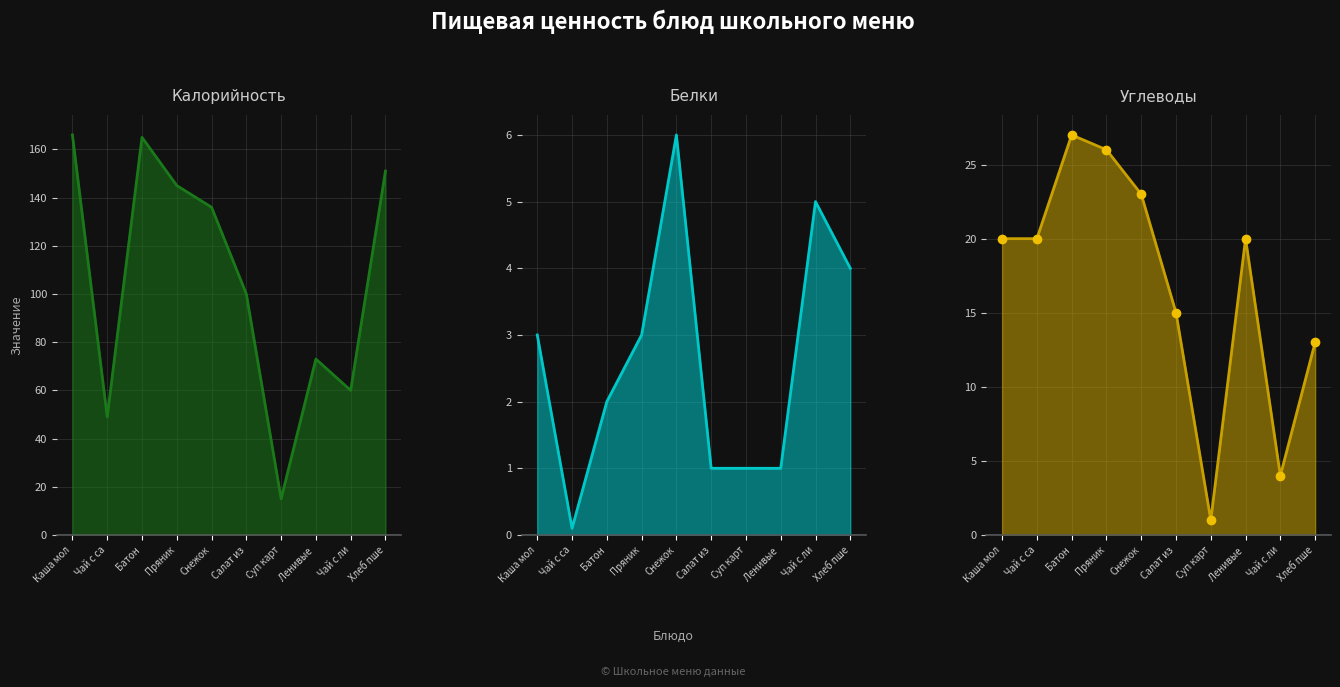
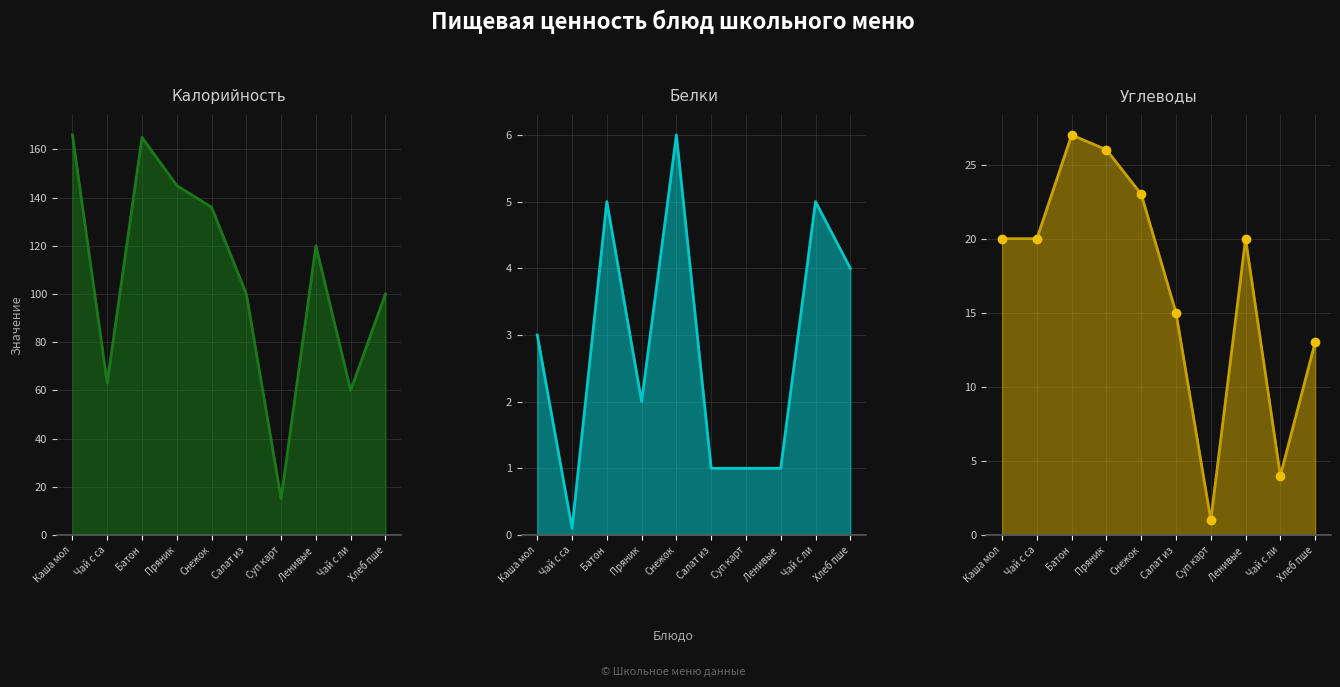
  {
    "Калорийность": {
      "Каша мол": 166,
-     "Чай с са": 49,
+     "Чай с са": 63,
      "Батон": 165,
      "Пряник": 145,
      "Снежок": 136,
      "Салат из": 100,
      "Суп карт": 15,
-     "Ленивые": 73,
+     "Ленивые": 120,
      "Чай с ли": 60,
-     "Хлеб пше": 151
+     "Хлеб пше": 100
    },
    "Белки": {
      "Каша мол": 3,
      "Чай с са": 0.1,
-     "Батон": 2,
-     "Пряник": 3,
+     "Батон": 5,
+     "Пряник": 2,
      "Снежок": 6,
      "Салат из": 1,
      "Суп карт": 1,
      "Ленивые": 1,
      "Чай с ли": 5,
      "Хлеб пше": 4
    },
    "Углеводы": {
      "Каша мол": 20.0,
      "Чай с са": 20.0,
      "Батон": 27.0,
      "Пряник": 26.0,
      "Снежок": 23.0,
      "Салат из": 15.0,
      "Суп карт": 1.0,
      "Ленивые": 20.0,
      "Чай с ли": 4.0,
      "Хлеб пше": 13.0
    }
  }
